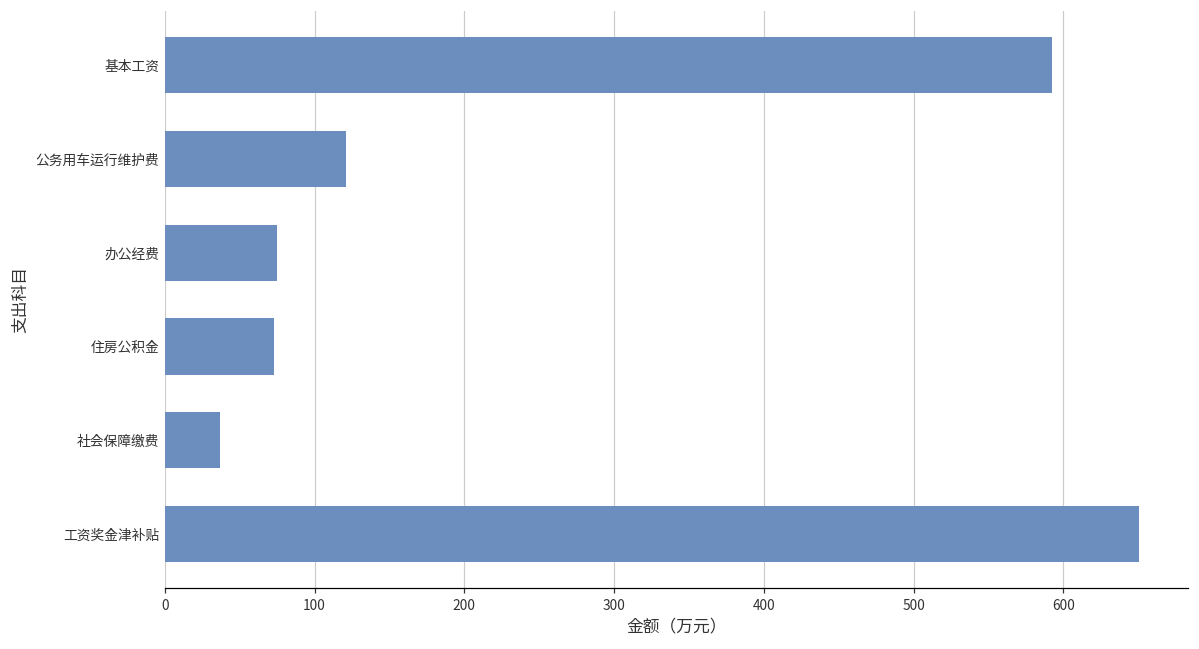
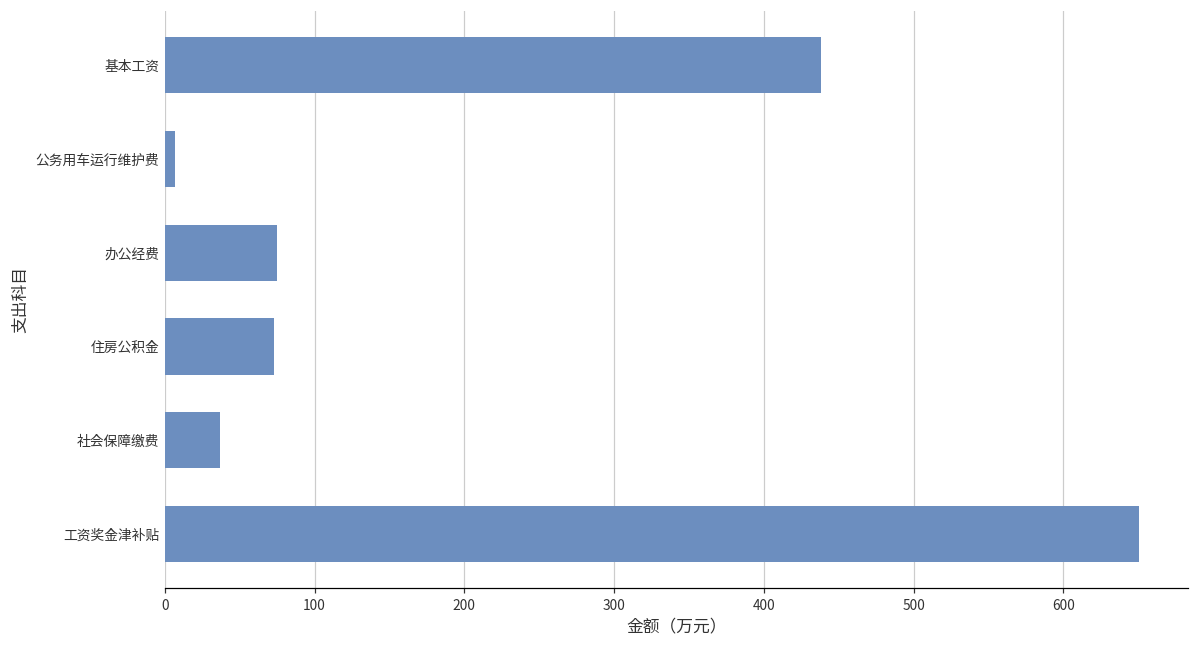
  {
-   "基本工资": 593,
-   "公务用车运行维护费": 121,
+   "基本工资": 438,
+   "公务用车运行维护费": 7,
    "办公经费": 75,
    "住房公积金": 73,
    "社会保障缴费": 37,
    "工资奖金津补贴": 651
  }
